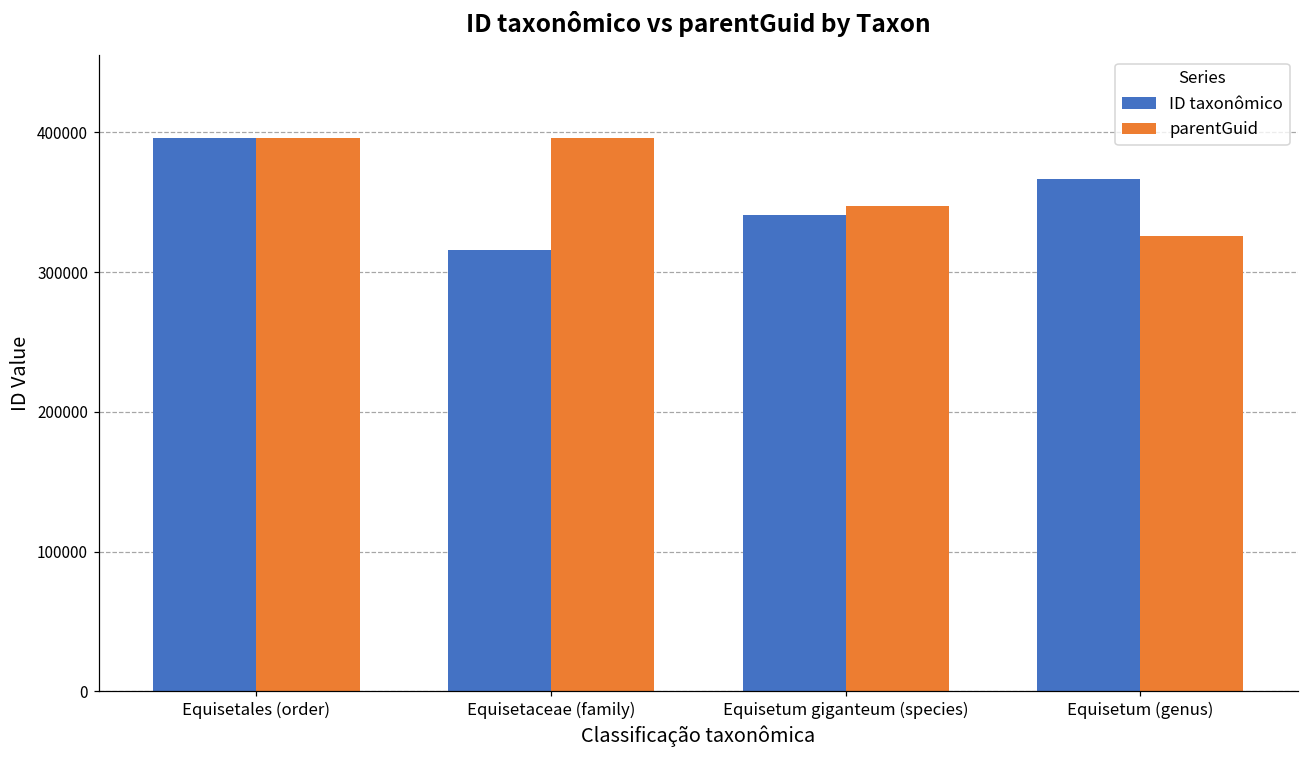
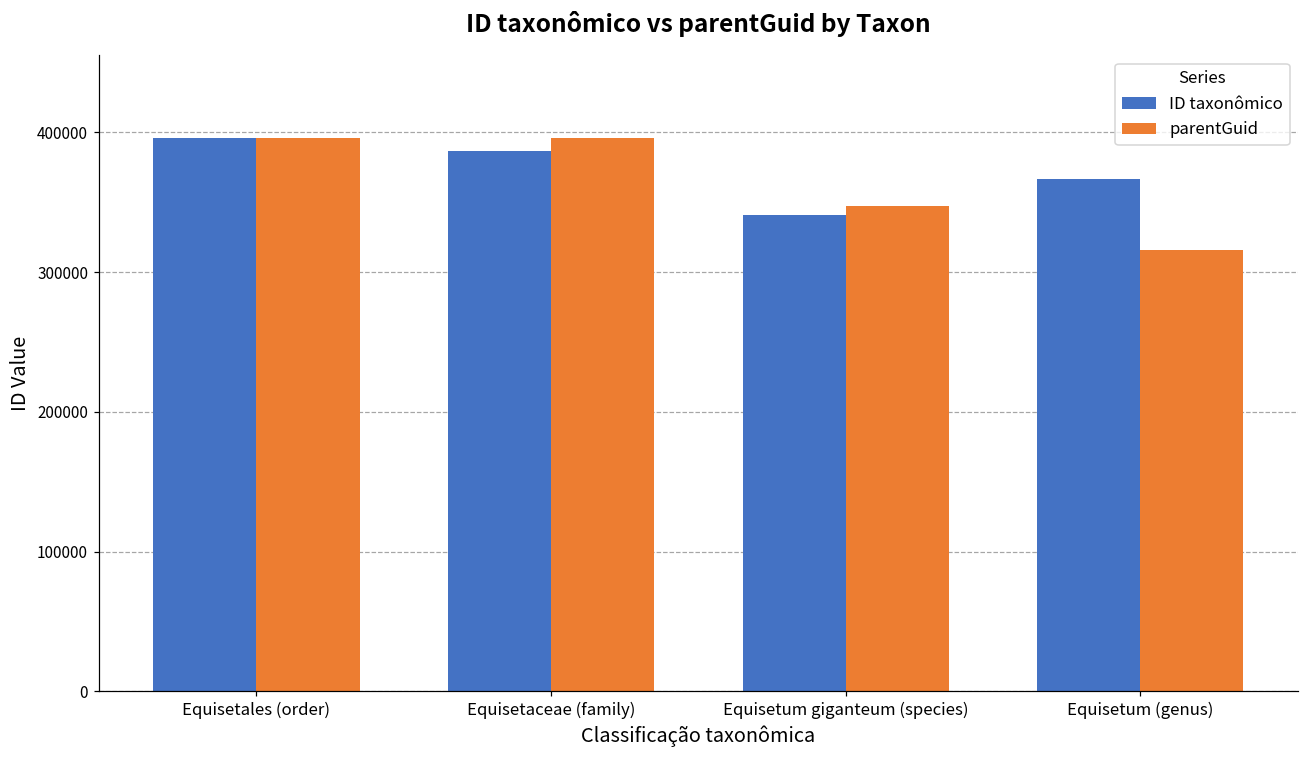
  {
    "ID taxonômico": {
      "Equisetales (order)": 396000,
-     "Equisetaceae (family)": 316000,
+     "Equisetaceae (family)": 386000,
      "Equisetum giganteum (species)": 341000,
      "Equisetum (genus)": 366000
    },
    "parentGuid": {
      "Equisetales (order)": 396000,
      "Equisetaceae (family)": 396000,
      "Equisetum giganteum (species)": 348000,
-     "Equisetum (genus)": 326000
+     "Equisetum (genus)": 316000
    }
  }
